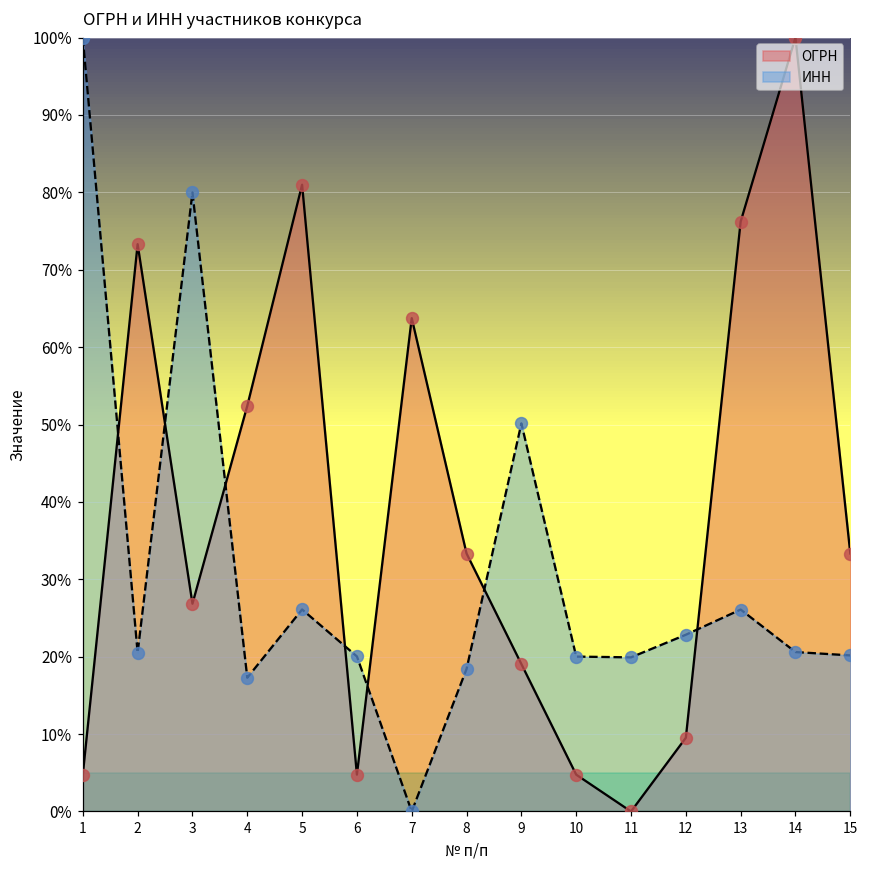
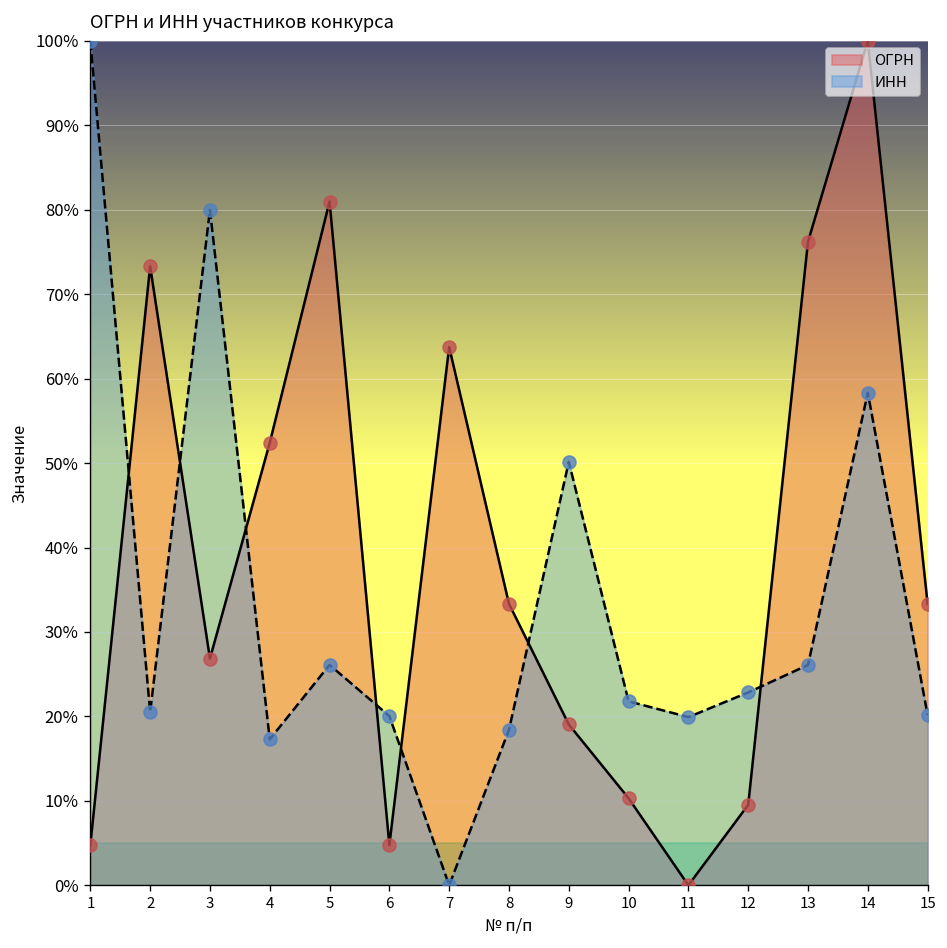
  {
    "ОГРН": {
      "1": "5%",
      "2": "73%",
      "3": "27%",
      "4": "52%",
      "5": "81%",
      "6": "5%",
      "7": "64%",
      "8": "33%",
      "9": "19%",
-     "10": "5%",
+     "10": "10%",
      "11": "0%",
      "12": "10%",
      "13": "76%",
      "14": "100%",
      "15": "33%"
    },
    "ИНН": {
      "1": "100%",
      "2": "21%",
      "3": "80%",
      "4": "17%",
      "5": "26%",
      "6": "20%",
      "7": "0%",
      "8": "18%",
      "9": "50%",
-     "10": "20%",
+     "10": "22%",
      "11": "20%",
      "12": "23%",
      "13": "26%",
-     "14": "21%",
+     "14": "58%",
      "15": "20%"
    }
  }
